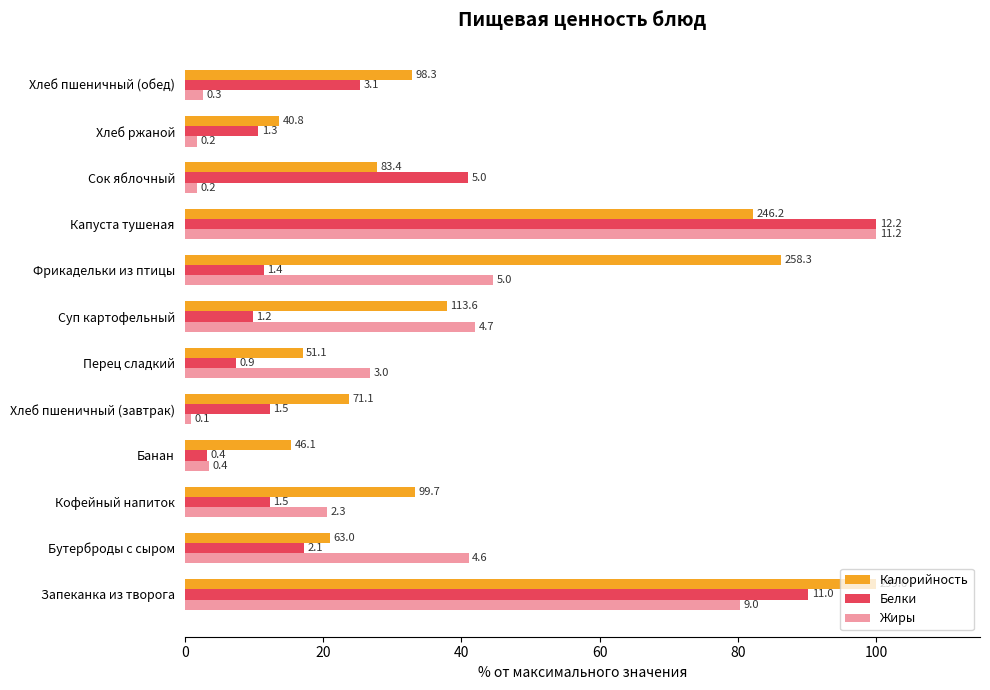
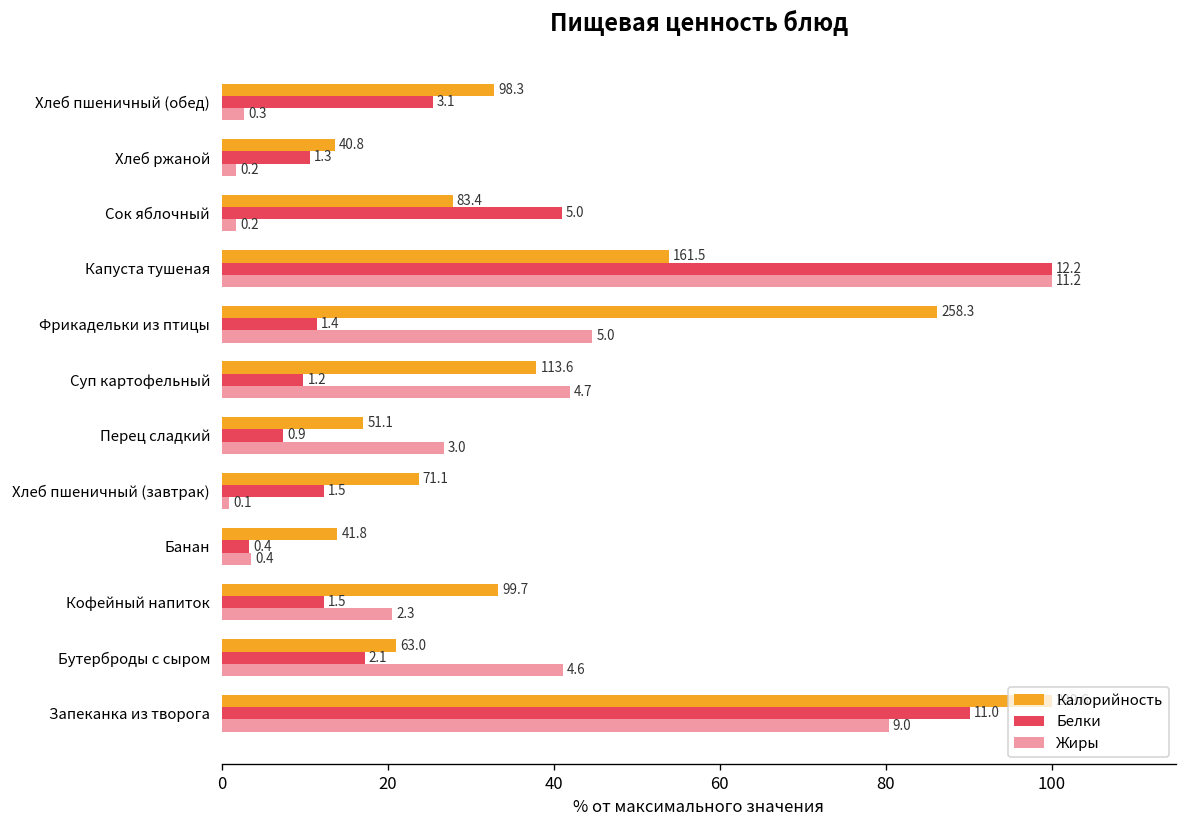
  {
    "Калорийность": {
-     "Капуста тушеная": 246.2,
-     "Банан": 46.1
+     "Капуста тушеная": 161.5,
+     "Банан": 41.8
    }
  }
